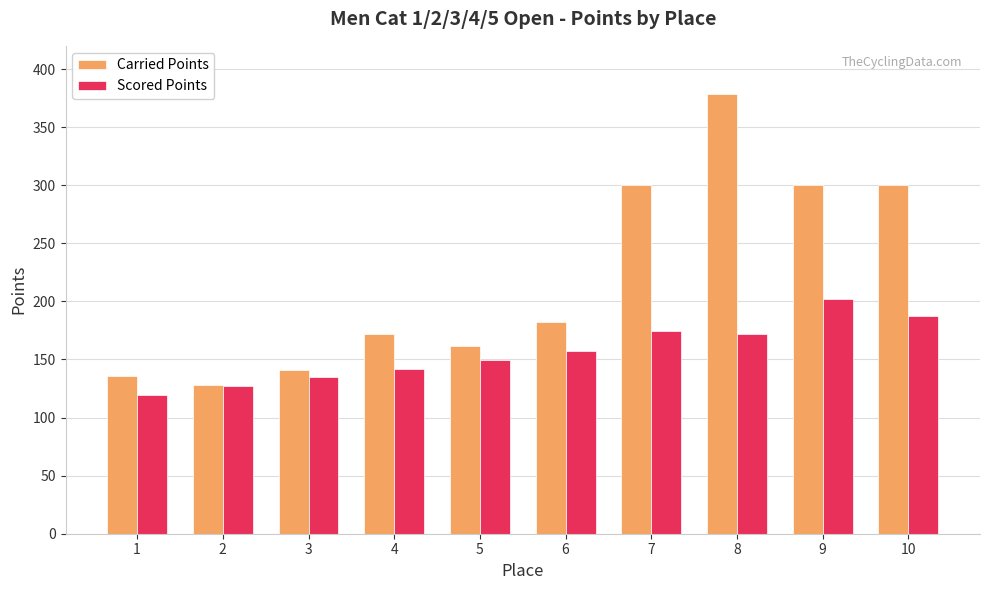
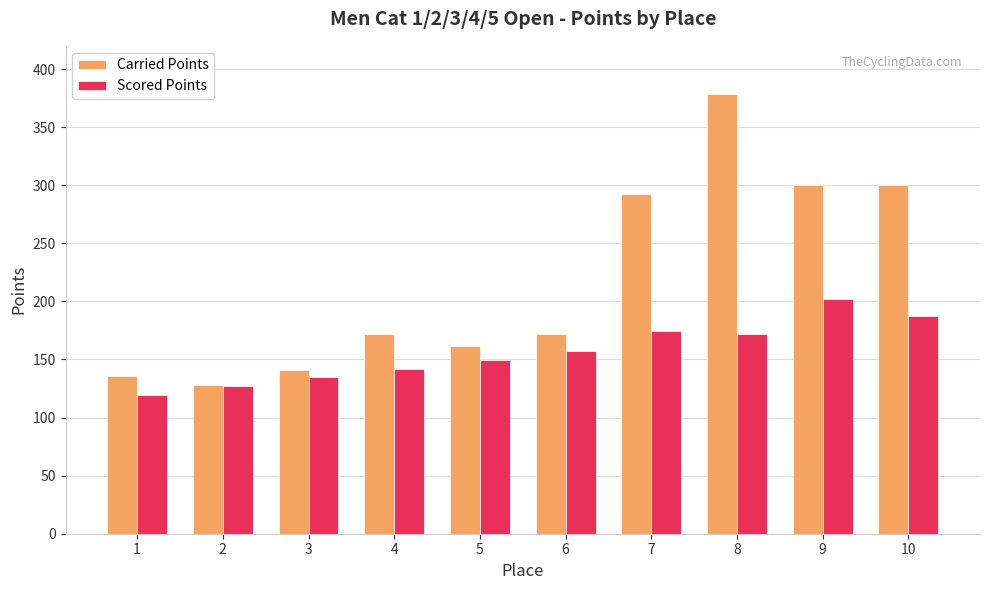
  {
    "Carried Points": {
      "1": 135,
      "2": 128,
      "3": 141,
      "4": 172,
      "5": 162,
-     "6": 182,
-     "7": 300,
+     "6": 172,
+     "7": 292,
      "8": 379,
      "9": 300,
      "10": 300
    },
    "Scored Points": {
      "1": 120,
      "2": 127,
      "3": 135,
      "4": 142,
      "5": 150,
      "6": 157,
      "7": 175,
      "8": 172,
      "9": 202,
      "10": 187
    }
  }
